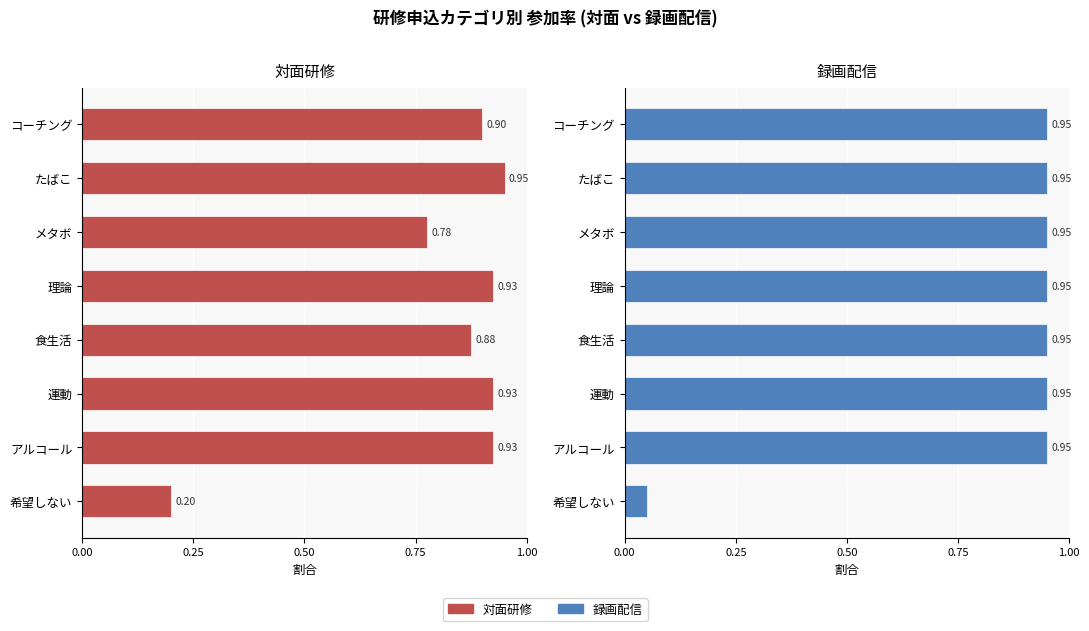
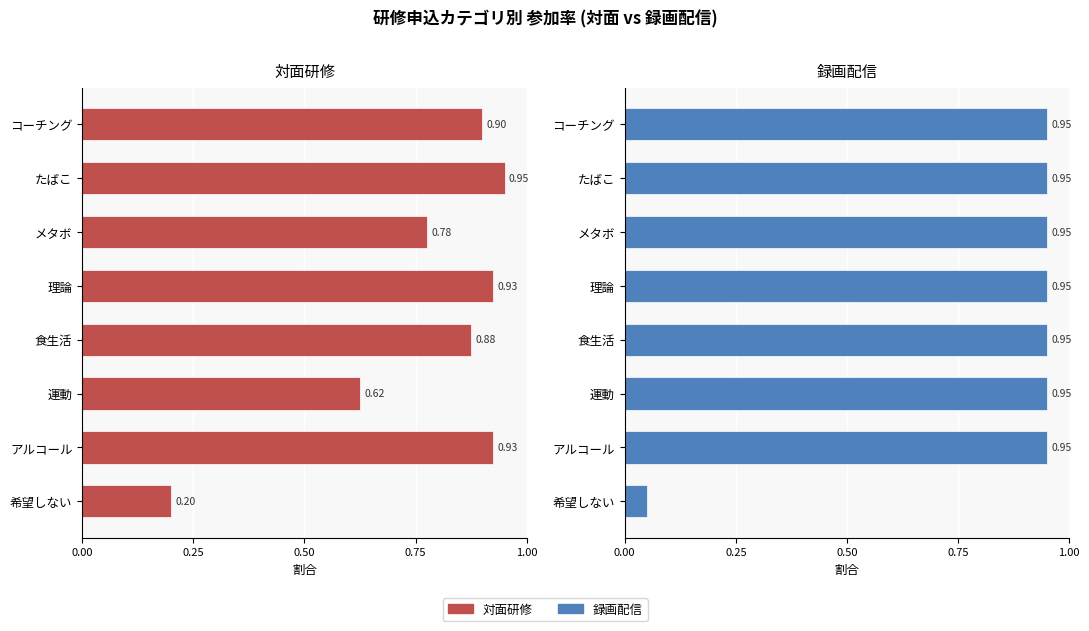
  {
    "対面研修": {
      "コーチング": 0.90,
      "たばこ": 0.95,
      "メタボ": 0.78,
      "理論": 0.93,
      "食生活": 0.88,
-     "運動": 0.93,
+     "運動": 0.62,
      "アルコール": 0.93,
      "希望しない": 0.20
    },
    "録画配信": {
      "コーチング": 0.95,
      "たばこ": 0.95,
      "メタボ": 0.95,
      "理論": 0.95,
      "食生活": 0.95,
      "運動": 0.95,
      "アルコール": 0.95
    }
  }
